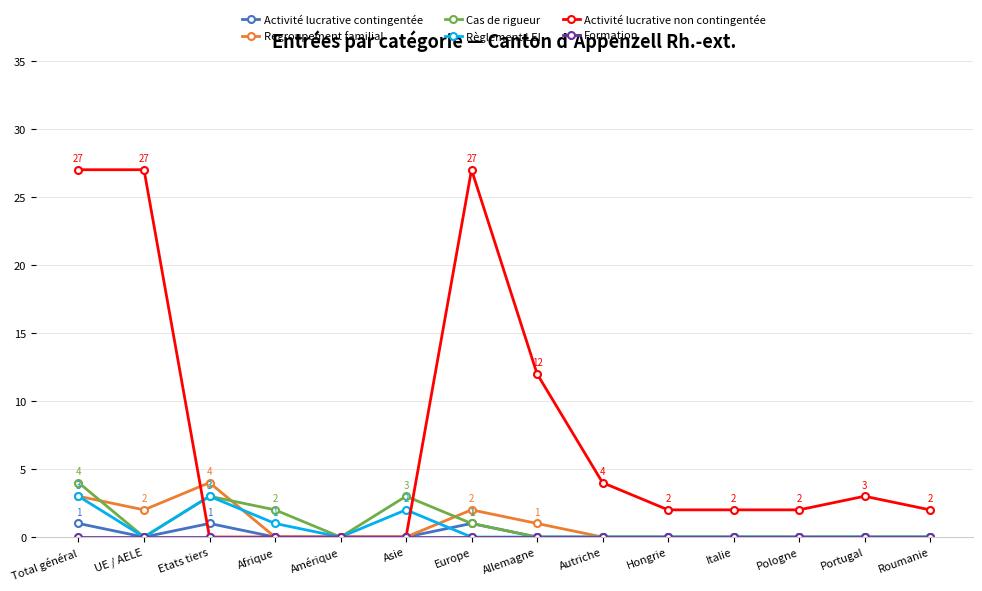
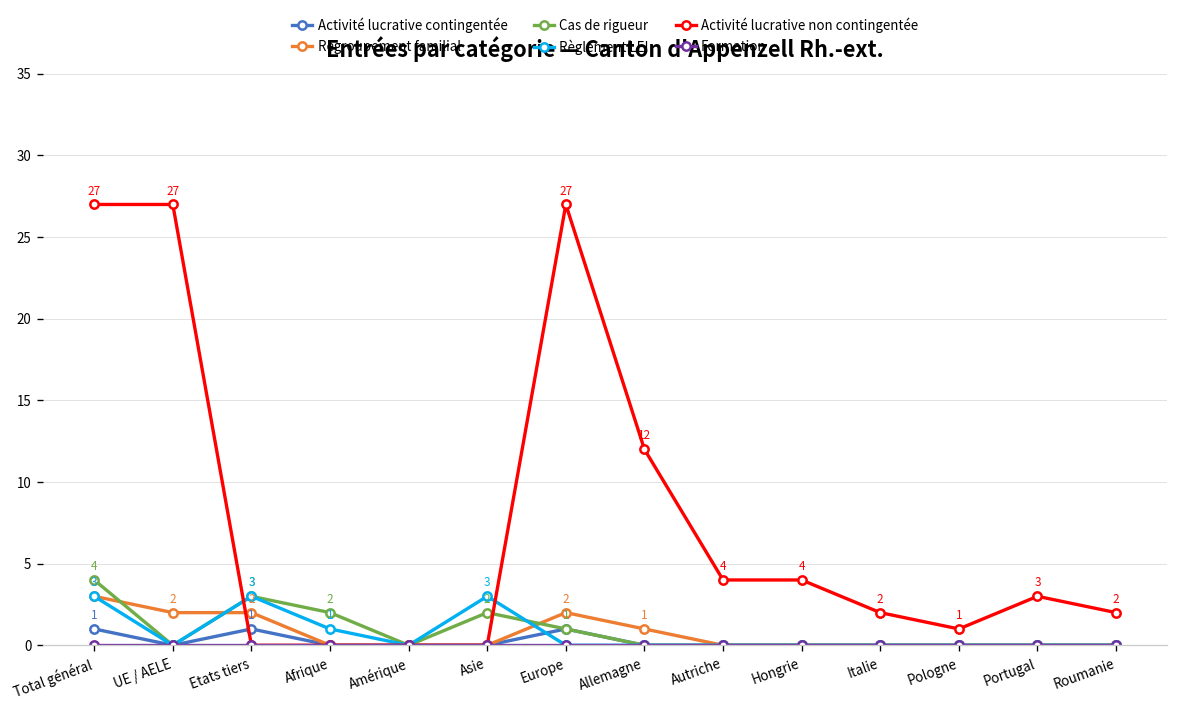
  {
    "Activité lucrative contingentée": {
      "Total général": 1,
      "Etats tiers": 1
    },
    "Regroupement familial": {
      "UE / AELE": 2,
-     "Etats tiers": 4,
+     "Etats tiers": 2,
      "Europe": 2,
      "Allemagne": 1
    },
    "Cas de rigueur": {
      "Total général": 4,
      "Afrique": 2,
-     "Asie": 3
+     "Asie": 2
    },
    "Règlement LEI": {
-     "Asie": 2
+     "Asie": 3
    },
    "Activité lucrative non contingentée": {
      "Total général": 27,
      "UE / AELE": 27,
      "Europe": 27,
      "Allemagne": 12,
      "Autriche": 4,
-     "Hongrie": 2,
+     "Hongrie": 4,
      "Italie": 2,
-     "Pologne": 2,
+     "Pologne": 1,
      "Portugal": 3,
      "Roumanie": 2
    },
    "Formation": {
      "Total général": 0.0
    }
  }
